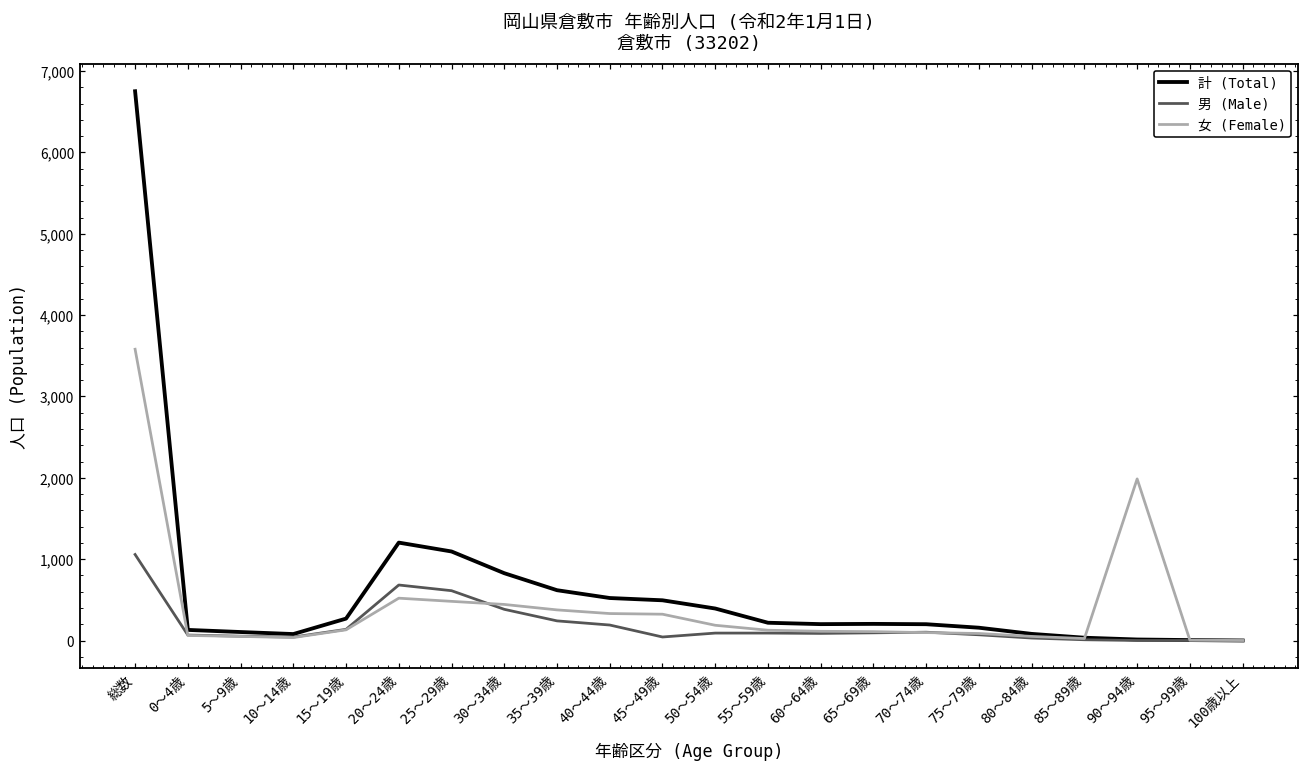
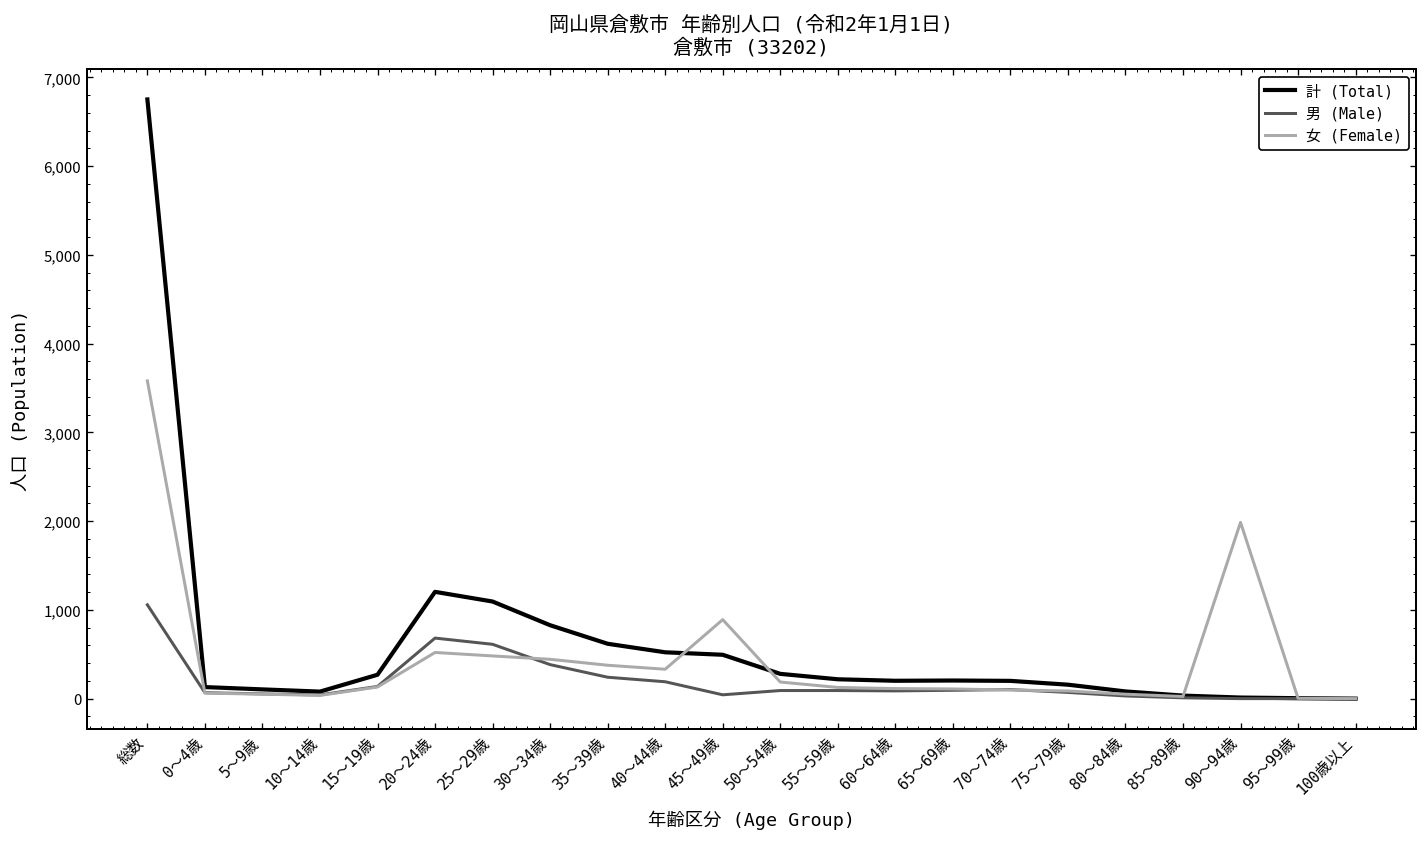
  {
    "計 (Total)": {
      "総数": "6,800",
      "0～4歳": "100",
      "5～9歳": "100",
      "10～14歳": "100",
      "15～19歳": "300",
      "20～24歳": "1,200",
      "25～29歳": "1,100",
      "30～34歳": "800",
      "35～39歳": "600",
      "40～44歳": "500",
      "45～49歳": "500",
-     "50～54歳": "400",
+     "50～54歳": "300",
      "55～59歳": "200",
      "60～64歳": "200",
      "65～69歳": "200",
      "70～74歳": "200",
      "75～79歳": "200"
    },
    "男 (Male)": {
      "総数": "1,100",
      "20～24歳": "700",
      "25～29歳": "600",
      "30～34歳": "400",
      "35～39歳": "200",
      "40～44歳": "200",
      "45～49歳": "0",
      "50～54歳": "100"
    },
    "女 (Female)": {
      "総数": "3,600",
      "20～24歳": "500",
      "25～29歳": "500",
      "30～34歳": "400",
      "35～39歳": "400",
      "40～44歳": "300",
-     "45～49歳": "300",
+     "45～49歳": "900",
      "50～54歳": "200",
      "90～94歳": "2,000"
    }
  }
